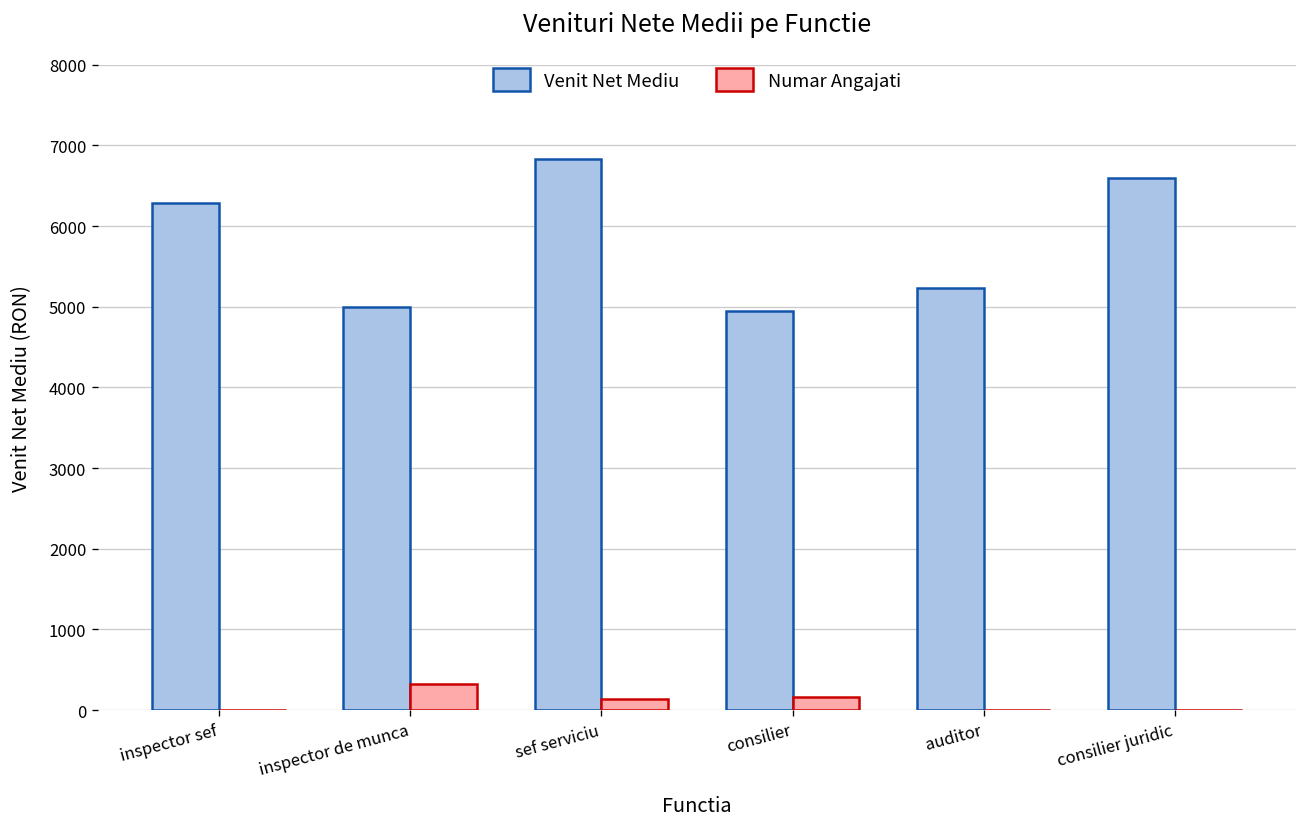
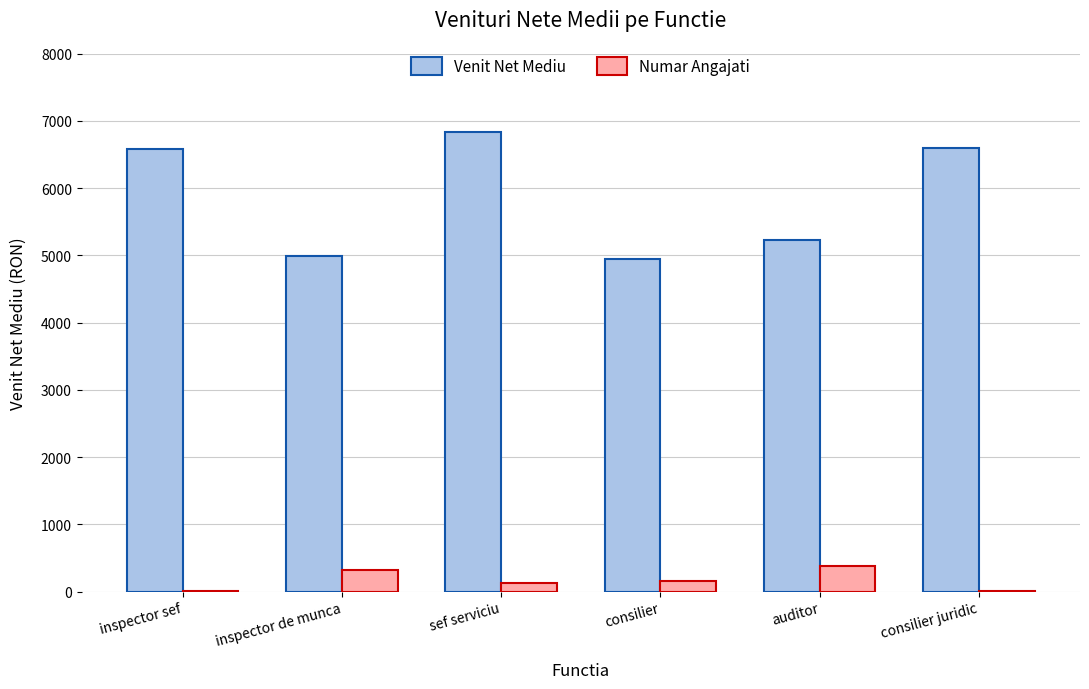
  {
    "Venit Net Mediu": {
-     "inspector sef": 6300,
+     "inspector sef": 6600,
      "inspector de munca": 5000,
      "sef serviciu": 6800,
      "consilier": 4900,
      "auditor": 5200,
      "consilier juridic": 6600
    },
    "Numar Angajati": {
      "inspector de munca": 300,
      "sef serviciu": 100,
      "consilier": 200,
-     "auditor": 0
+     "auditor": 400
    }
  }
